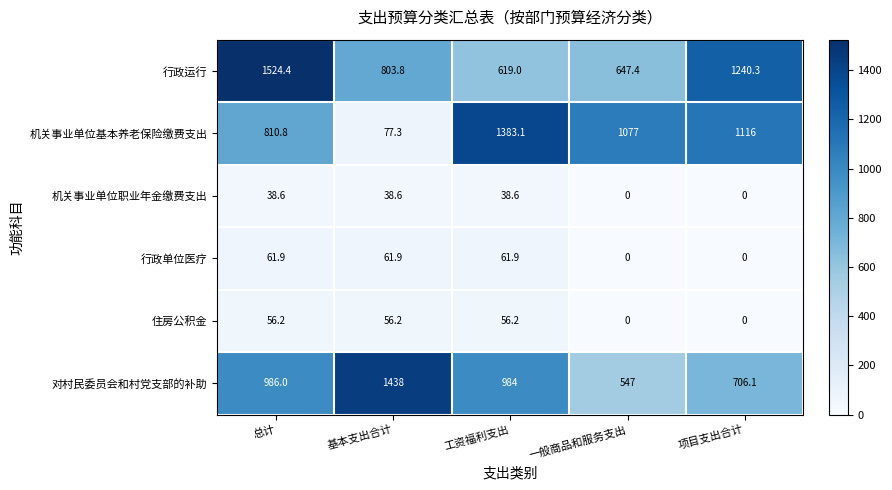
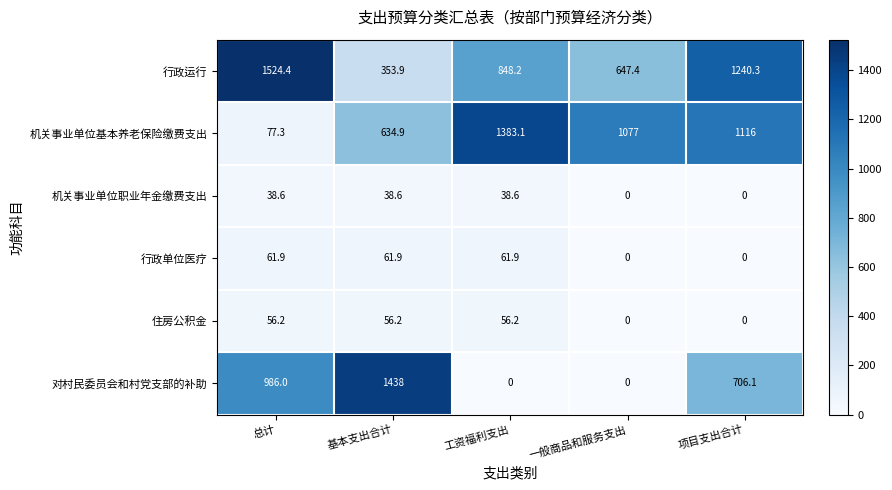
  {
    "行政运行": {
      "总计": 1524.4,
-     "基本支出合计": 803.8,
-     "工资福利支出": 619.0,
+     "基本支出合计": 353.9,
+     "工资福利支出": 848.2,
      "一般商品和服务支出": 647.4,
      "项目支出合计": 1240.3
    },
    "机关事业单位基本养老保险缴费支出": {
-     "总计": 810.8,
-     "基本支出合计": 77.3,
+     "总计": 77.3,
+     "基本支出合计": 634.9,
      "工资福利支出": 1383.1,
      "一般商品和服务支出": 1077,
      "项目支出合计": 1116
    },
    "机关事业单位职业年金缴费支出": {
      "总计": 38.6,
      "基本支出合计": 38.6,
      "工资福利支出": 38.6,
      "一般商品和服务支出": 0,
      "项目支出合计": 0
    },
    "行政单位医疗": {
      "总计": 61.9,
      "基本支出合计": 61.9,
      "工资福利支出": 61.9,
      "一般商品和服务支出": 0,
      "项目支出合计": 0
    },
    "住房公积金": {
      "总计": 56.2,
      "基本支出合计": 56.2,
      "工资福利支出": 56.2,
      "一般商品和服务支出": 0,
      "项目支出合计": 0
    },
    "对村民委员会和村党支部的补助": {
      "总计": 986.0,
      "基本支出合计": 1438,
-     "工资福利支出": 984,
-     "一般商品和服务支出": 547,
+     "工资福利支出": 0,
+     "一般商品和服务支出": 0,
      "项目支出合计": 706.1
    }
  }
